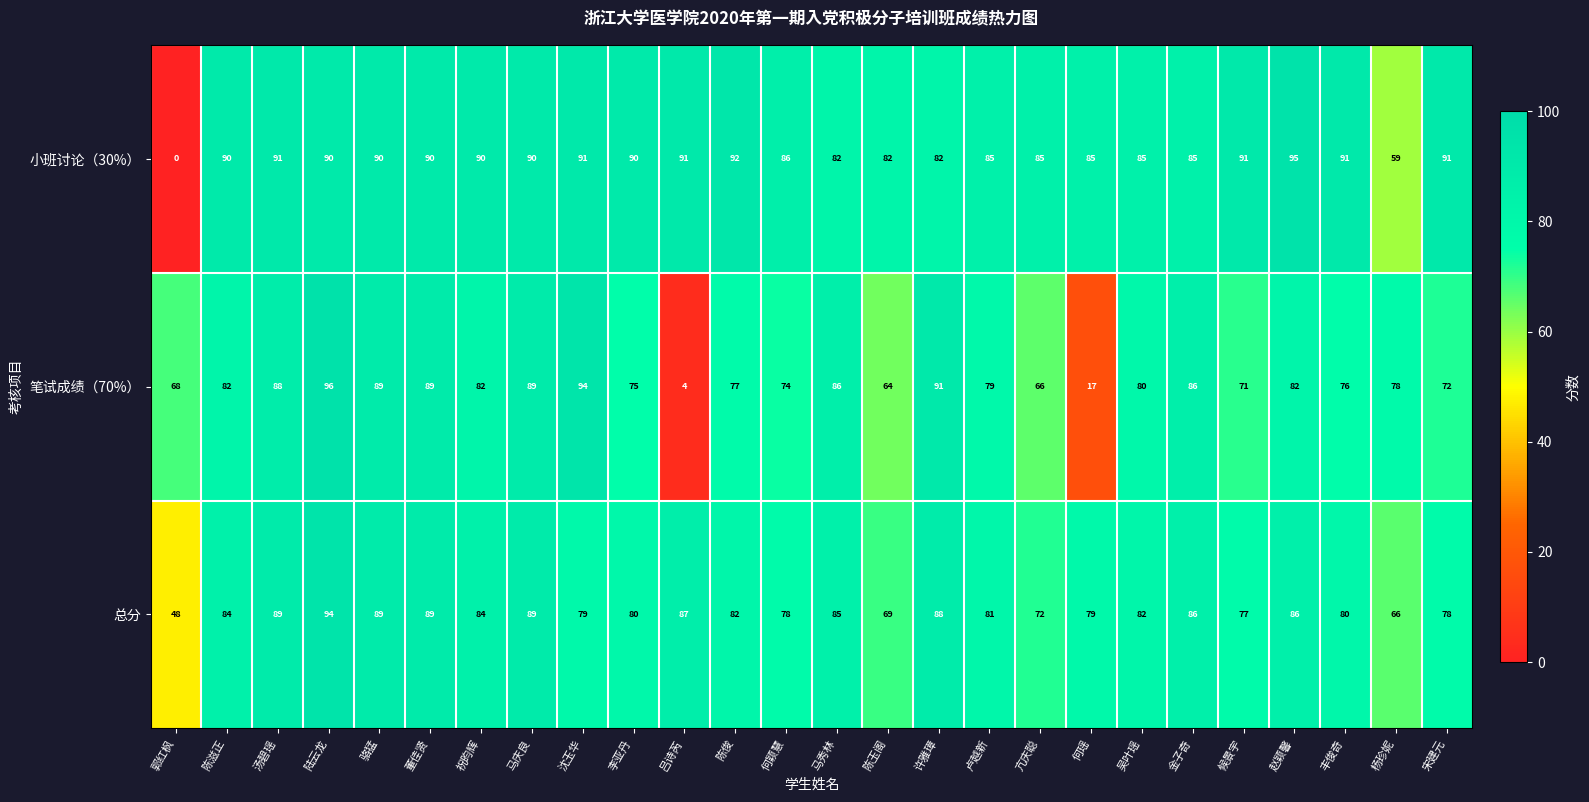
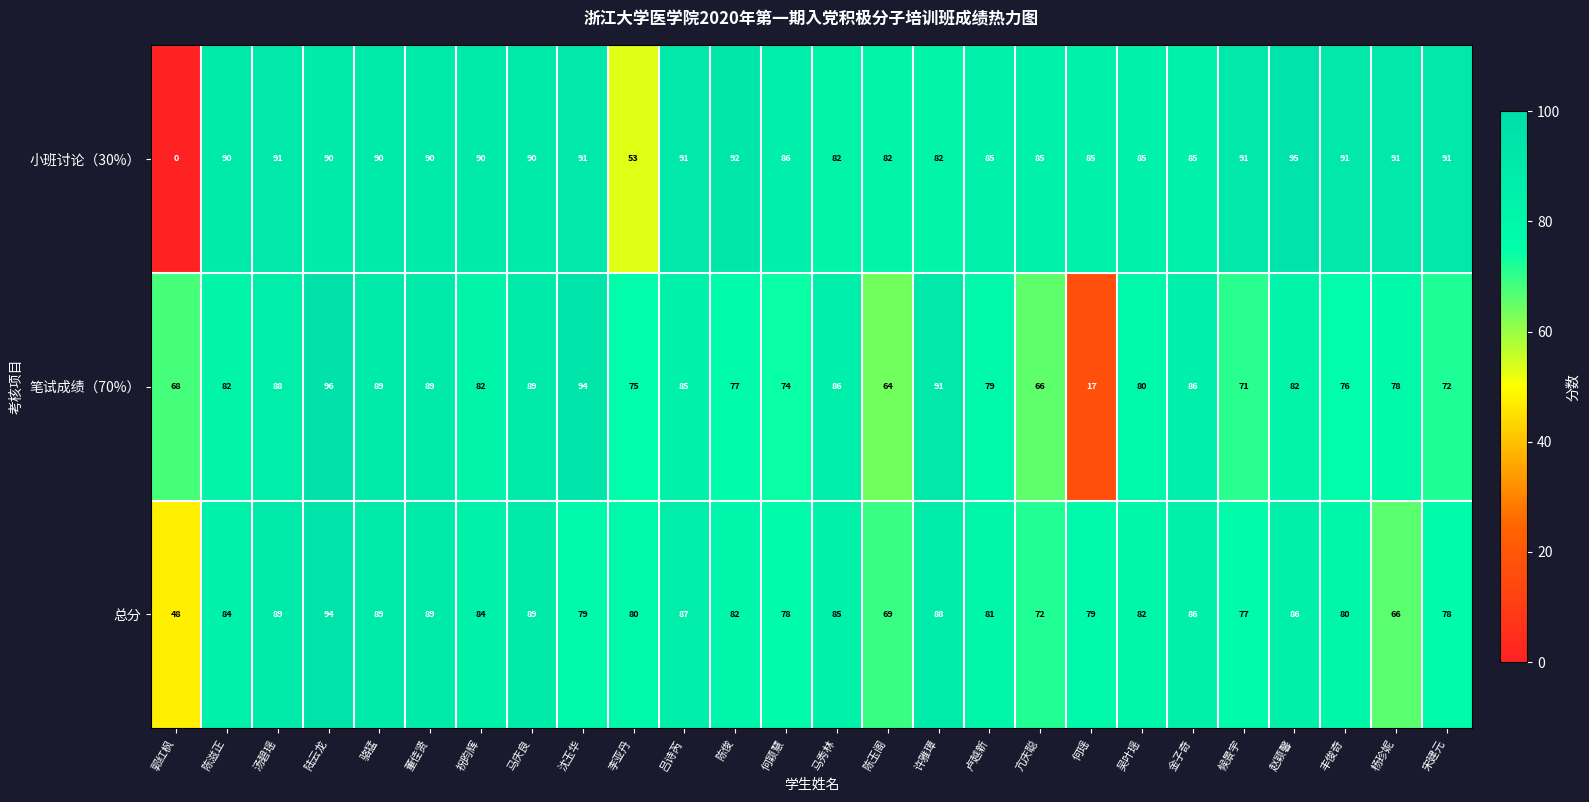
  {
    "小班讨论（30%）": {
      "郭红枫": 0,
      "陈滋正": 90,
      "汤碧瑶": 91,
      "陆云龙": 90,
      "骆猛": 90,
      "董佳贤": 90,
      "祝昀辉": 90,
      "马庆良": 90,
      "沈玉华": 91,
-     "李亚丹": 90,
+     "李亚丹": 53,
      "吕诗芮": 91,
      "陈俊": 92,
      "何颖慧": 86,
      "马秀林": 82,
      "陈玉阁": 82,
      "许雅璋": 82,
      "卢越新": 85,
      "亢庆聪": 85,
      "何瑶": 85,
      "吴叶瑶": 85,
      "金子奇": 85,
      "候景宇": 91,
      "赵颖馨": 95,
      "丰俊奇": 91,
-     "杨珍妮": 59,
+     "杨珍妮": 91,
      "宋建元": 91
    },
    "笔试成绩（70%）": {
      "郭红枫": 68,
      "陈滋正": 82,
      "汤碧瑶": 88,
      "陆云龙": 96,
      "骆猛": 89,
      "董佳贤": 89,
      "祝昀辉": 82,
      "马庆良": 89,
      "沈玉华": 94,
      "李亚丹": 75,
-     "吕诗芮": 4,
+     "吕诗芮": 85,
      "陈俊": 77,
      "何颖慧": 74,
      "马秀林": 86,
      "陈玉阁": 64,
      "许雅璋": 91,
      "卢越新": 79,
      "亢庆聪": 66,
      "何瑶": 17,
      "吴叶瑶": 80,
      "金子奇": 86,
      "候景宇": 71,
      "赵颖馨": 82,
      "丰俊奇": 76,
      "杨珍妮": 78,
      "宋建元": 72
    },
    "总分": {
      "郭红枫": 48,
      "陈滋正": 84,
      "汤碧瑶": 89,
      "陆云龙": 94,
      "骆猛": 89,
      "董佳贤": 89,
      "祝昀辉": 84,
      "马庆良": 89,
      "沈玉华": 79,
      "李亚丹": 80,
      "吕诗芮": 87,
      "陈俊": 82,
      "何颖慧": 78,
      "马秀林": 85,
      "陈玉阁": 69,
      "许雅璋": 88,
      "卢越新": 81,
      "亢庆聪": 72,
      "何瑶": 79,
      "吴叶瑶": 82,
      "金子奇": 86,
      "候景宇": 77,
      "赵颖馨": 86,
      "丰俊奇": 80,
      "杨珍妮": 66,
      "宋建元": 78
    }
  }
